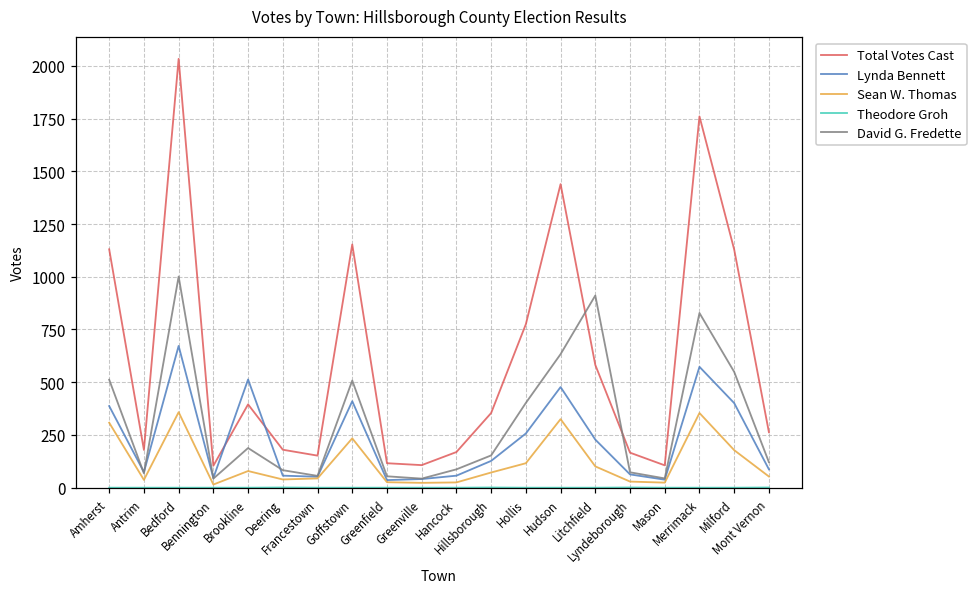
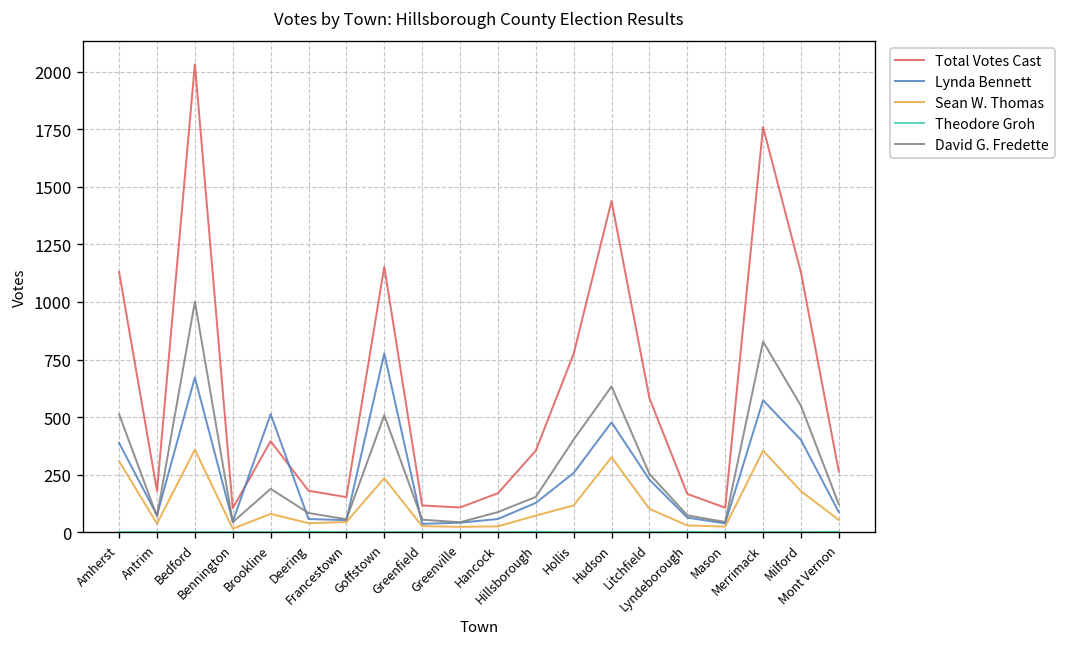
  {
    "Total Votes Cast": {
      "Amherst": 1130,
      "Antrim": 180,
      "Bedford": 2030,
      "Bennington": 100,
      "Brookline": 400,
      "Deering": 180,
      "Francestown": 150,
      "Goffstown": 1150,
      "Greenfield": 120,
      "Greenville": 110,
      "Hancock": 170,
      "Hillsborough": 350,
      "Hollis": 780,
      "Hudson": 1440,
      "Litchfield": 580,
      "Lyndeborough": 170,
      "Mason": 110,
      "Merrimack": 1760,
      "Milford": 1130,
      "Mont Vernon": 260
    },
    "Lynda Bennett": {
      "Amherst": 390,
      "Bedford": 670,
      "Brookline": 510,
      "Deering": 60,
-     "Goffstown": 410,
+     "Goffstown": 780,
      "Hancock": 60,
      "Hillsborough": 130,
      "Hollis": 260,
      "Hudson": 480,
      "Litchfield": 230,
      "Merrimack": 570,
      "Milford": 400,
      "Mont Vernon": 90
    },
    "Sean W. Thomas": {
      "Amherst": 310,
      "Antrim": 40,
      "Bedford": 360,
      "Bennington": 20,
      "Brookline": 80,
      "Deering": 40,
      "Goffstown": 230,
      "Greenville": 20,
      "Hancock": 30,
      "Hillsborough": 70,
      "Hollis": 120,
      "Hudson": 330,
      "Litchfield": 100,
      "Lyndeborough": 30,
      "Mason": 20,
      "Merrimack": 350,
      "Milford": 180,
      "Mont Vernon": 50
    },
    "Theodore Groh": {
      "Amherst": 0,
      "Antrim": 0,
      "Bedford": 0,
      "Bennington": 0,
      "Brookline": 0,
      "Deering": 0,
      "Francestown": 0,
      "Goffstown": 0,
      "Greenfield": 0,
      "Greenville": 0,
      "Hancock": 0,
      "Hillsborough": 0,
      "Hollis": 0,
      "Hudson": 0,
      "Litchfield": 0,
      "Lyndeborough": 0,
      "Mason": 0,
      "Merrimack": 0,
      "Milford": 0,
      "Mont Vernon": 0
    },
    "David G. Fredette": {
      "Amherst": 510,
      "Bedford": 1000,
      "Brookline": 190,
      "Deering": 80,
      "Goffstown": 510,
      "Greenfield": 50,
      "Hancock": 90,
      "Hillsborough": 150,
      "Hollis": 400,
      "Hudson": 630,
-     "Litchfield": 910,
+     "Litchfield": 250,
      "Merrimack": 830,
      "Milford": 550,
      "Mont Vernon": 120
    }
  }
